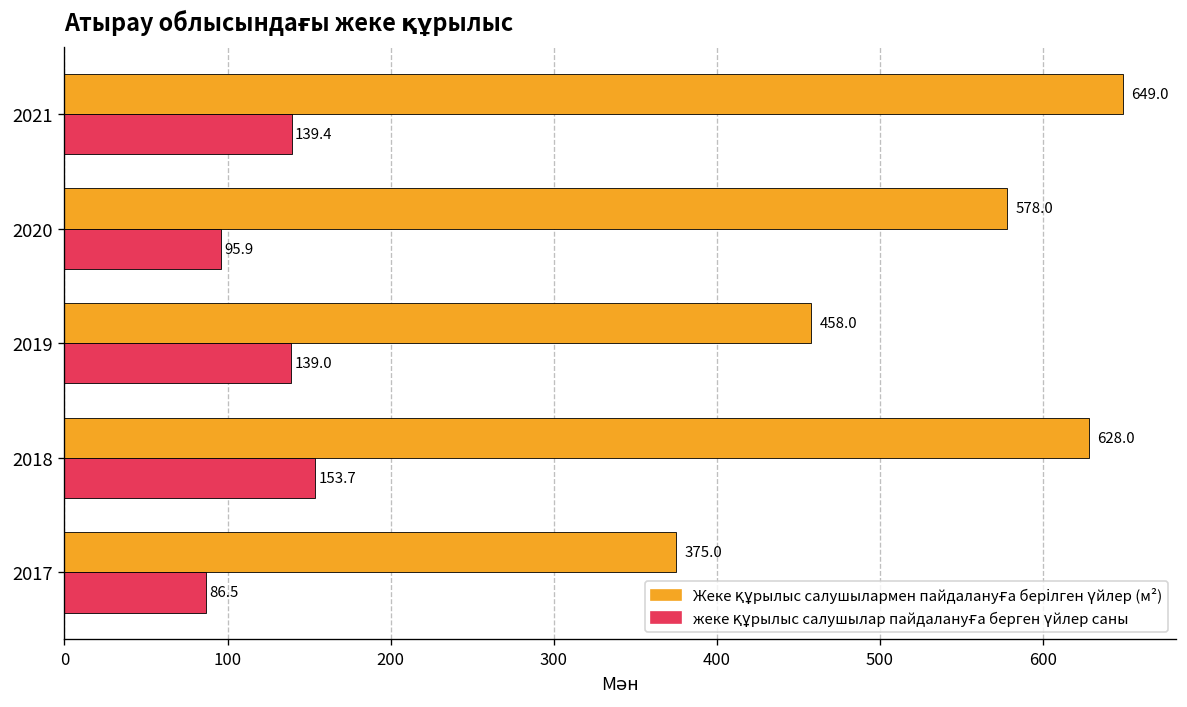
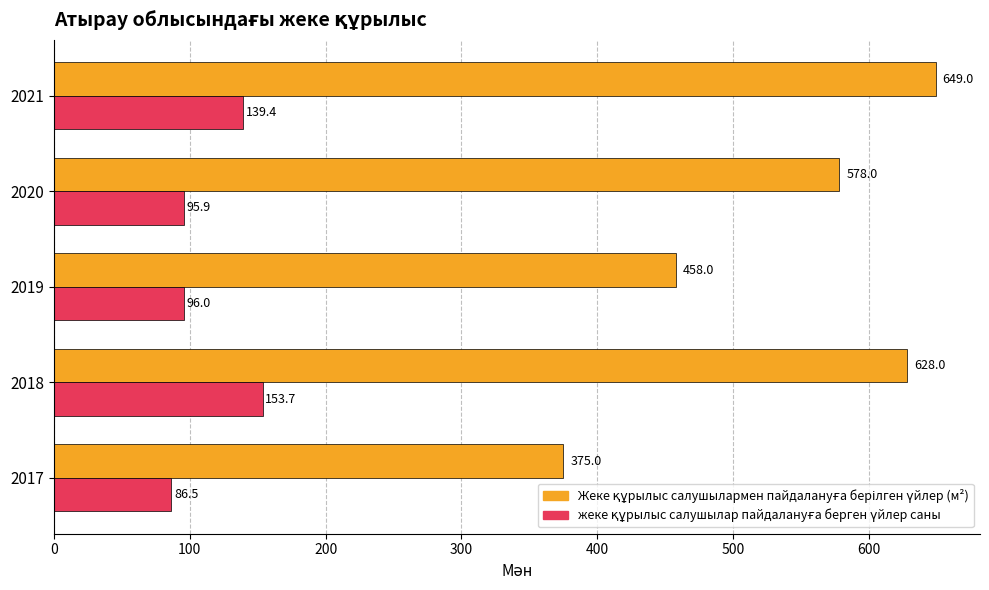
  {
    "Жеке құрылыс салушылармен пайдалануға берілген үйлер (м²)": {
      "2021": 649.0,
      "2020": 578.0,
      "2019": 458.0,
      "2018": 628.0,
      "2017": 375.0
    },
    "жеке құрылыс салушылар пайдалануға берген үйлер саны": {
      "2021": 139.4,
      "2020": 95.9,
-     "2019": 139.0,
+     "2019": 96.0,
      "2018": 153.7,
      "2017": 86.5
    }
  }
